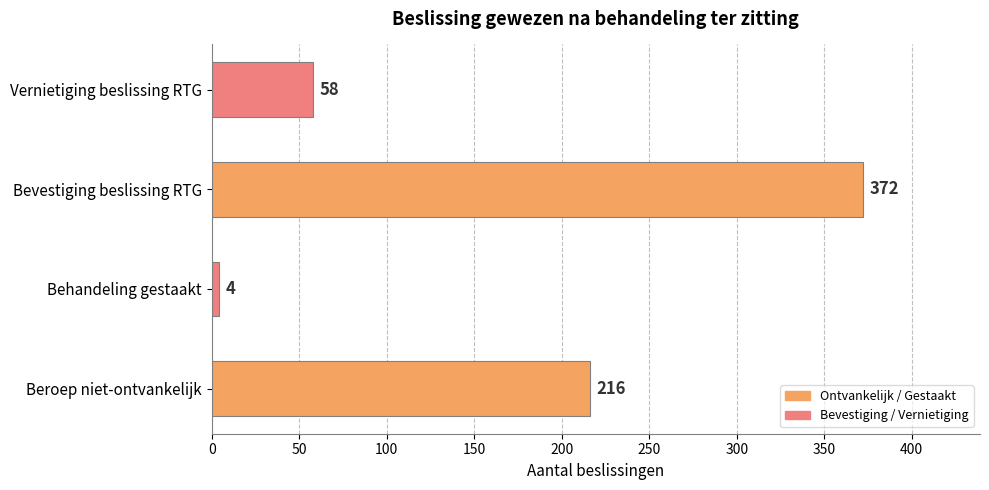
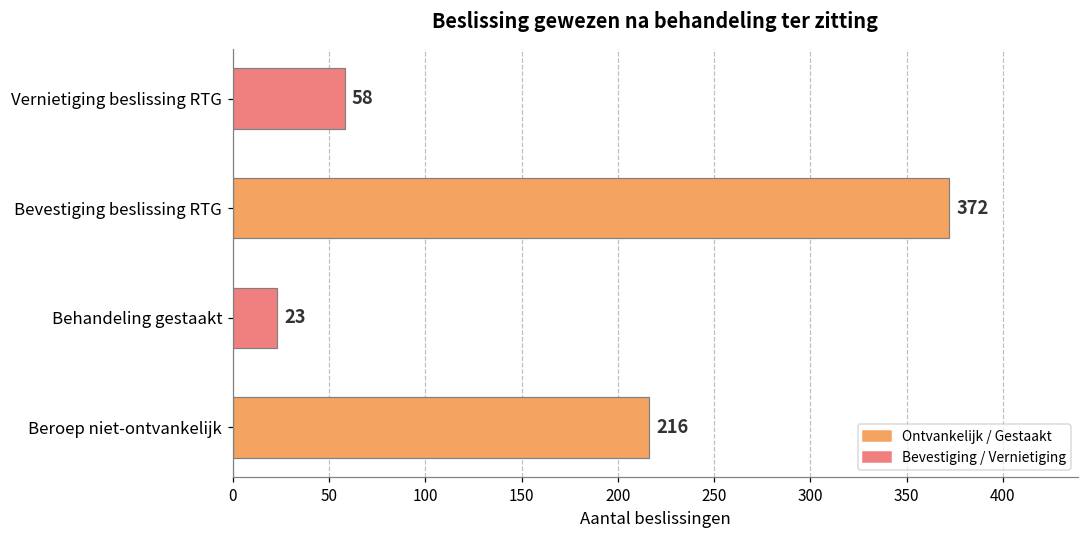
  {
    "Vernietiging beslissing RTG": 58,
    "Bevestiging beslissing RTG": 372,
-   "Behandeling gestaakt": 4,
+   "Behandeling gestaakt": 23,
    "Beroep niet-ontvankelijk": 216
  }
